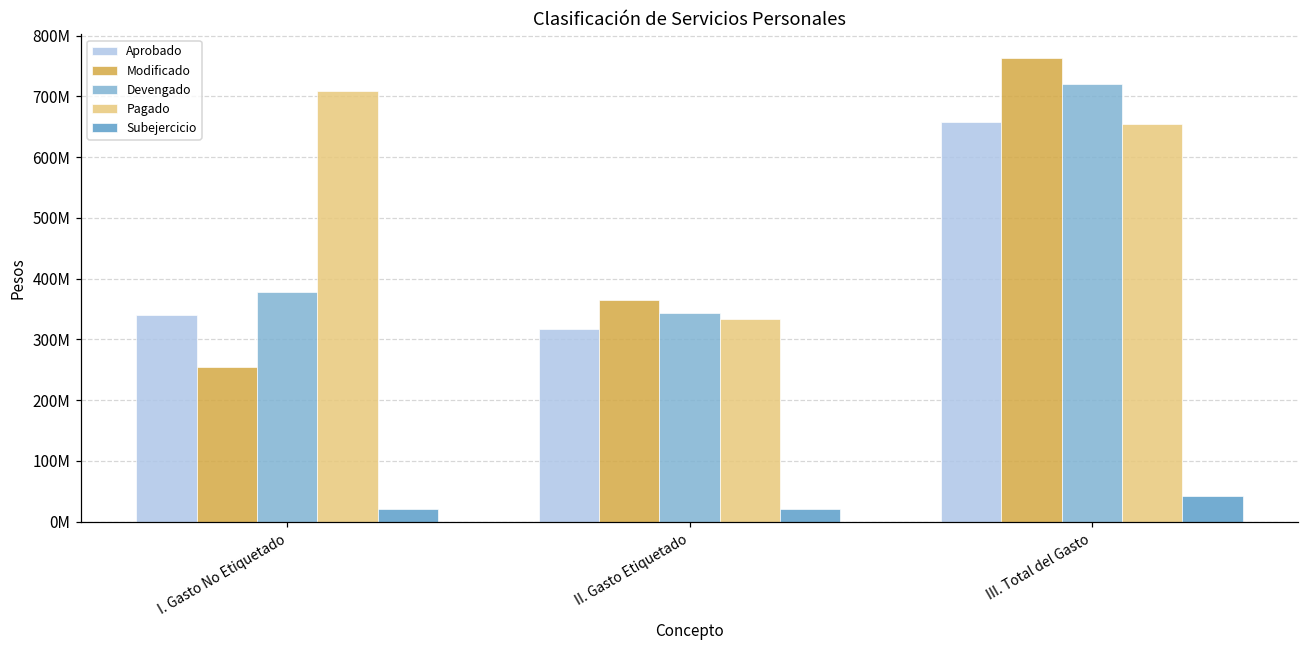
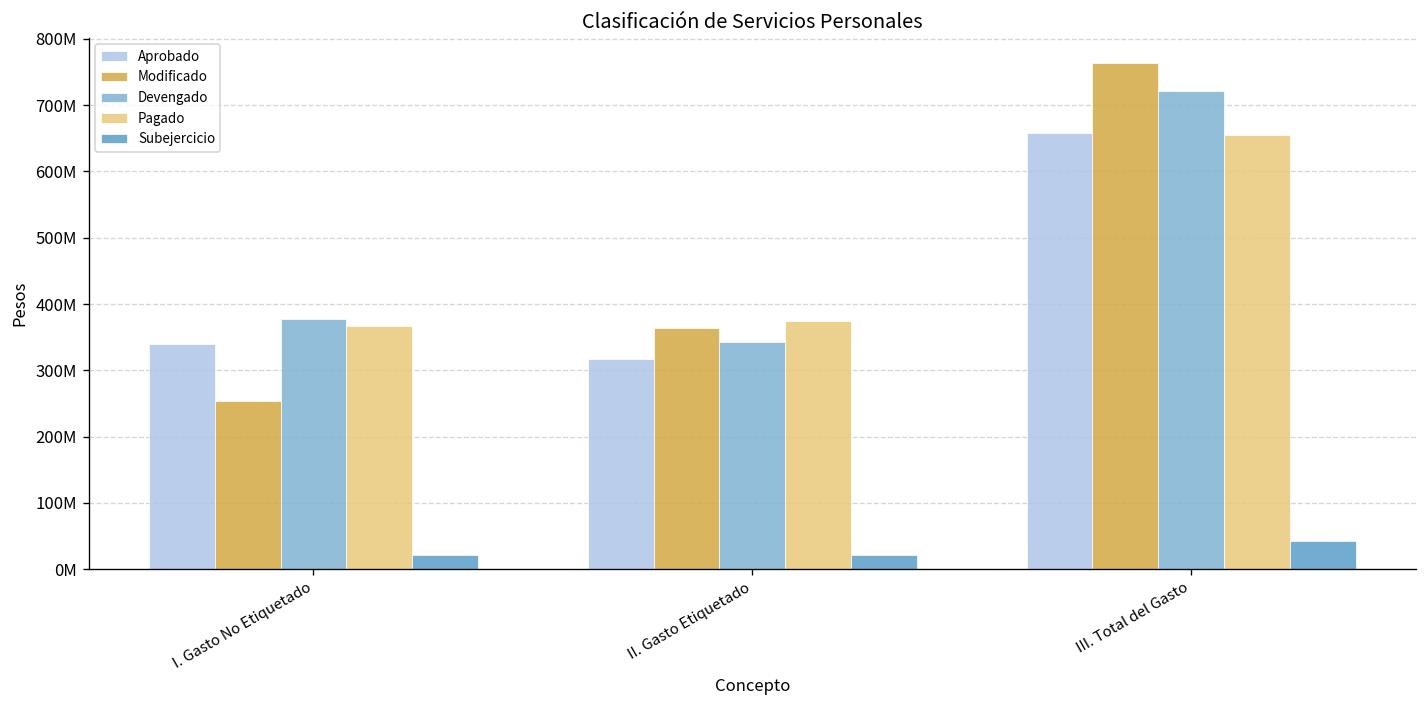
  {
    "Modificado": {
      "I. Gasto No Etiquetado": 250000000,
      "II. Gasto Etiquetado": 360000000,
      "III. Total del Gasto": 760000000
    },
    "Pagado": {
-     "I. Gasto No Etiquetado": 710000000,
-     "II. Gasto Etiquetado": 330000000,
+     "I. Gasto No Etiquetado": 370000000,
+     "II. Gasto Etiquetado": 370000000,
      "III. Total del Gasto": 660000000
    }
  }
